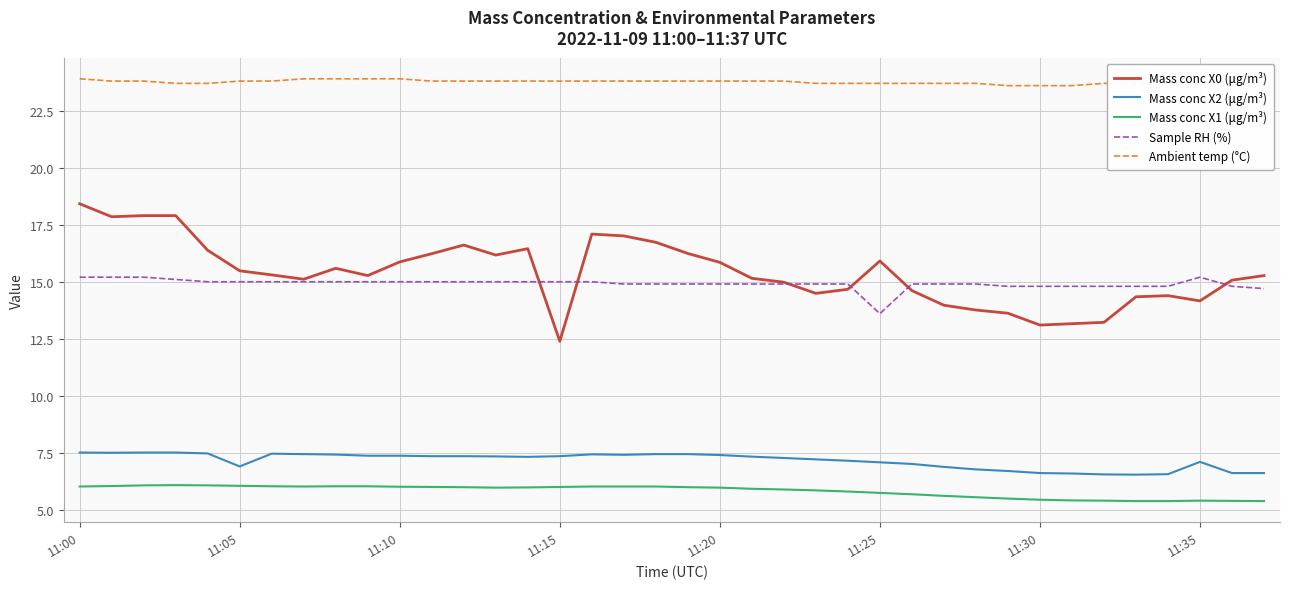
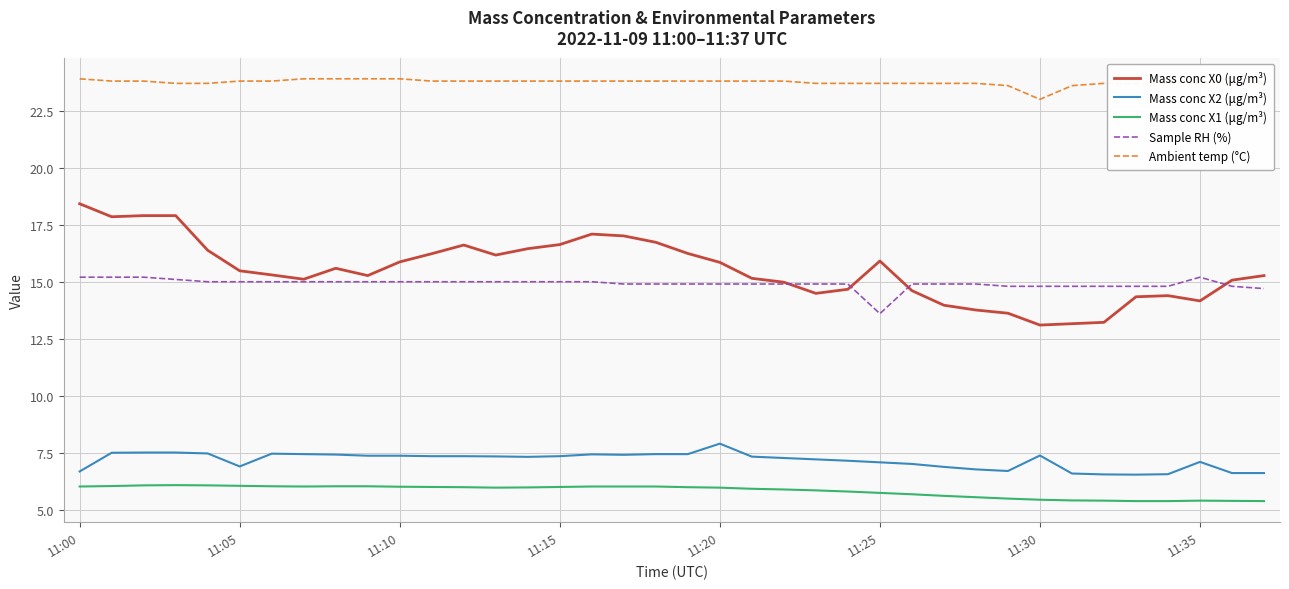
  {
    "Mass conc X0 (μg/m³)": {
      "11:00": 18.4,
      "11:05": 15.5,
      "11:10": 15.9,
-     "11:15": 12.4,
+     "11:15": 16.6,
      "11:20": 15.9,
      "11:25": 15.9,
      "11:30": 13.1,
      "11:35": 14.2
    },
    "Mass conc X2 (μg/m³)": {
-     "11:00": 7.5,
+     "11:00": 6.7,
      "11:05": 6.9,
      "11:10": 7.4,
      "11:15": 7.4,
-     "11:20": 7.4,
+     "11:20": 7.9,
      "11:25": 7.1,
-     "11:30": 6.6,
+     "11:30": 7.4,
      "11:35": 7.1
    },
    "Mass conc X1 (μg/m³)": {
      "11:00": 6.0,
      "11:05": 6.1,
      "11:10": 6.0,
      "11:15": 6.0,
      "11:20": 6.0,
      "11:25": 5.7,
      "11:30": 5.4,
      "11:35": 5.4
    },
    "Sample RH (%)": {
      "11:00": 15.2,
      "11:05": 15.0,
      "11:10": 15.0,
      "11:15": 15.0,
      "11:20": 14.9,
      "11:25": 13.6,
      "11:30": 14.8,
      "11:35": 15.2
    },
    "Ambient temp (°C)": {
      "11:00": 23.9,
      "11:05": 23.8,
      "11:10": 23.9,
      "11:15": 23.8,
      "11:20": 23.8,
      "11:25": 23.7,
-     "11:30": 23.6
+     "11:30": 23.0
    }
  }
